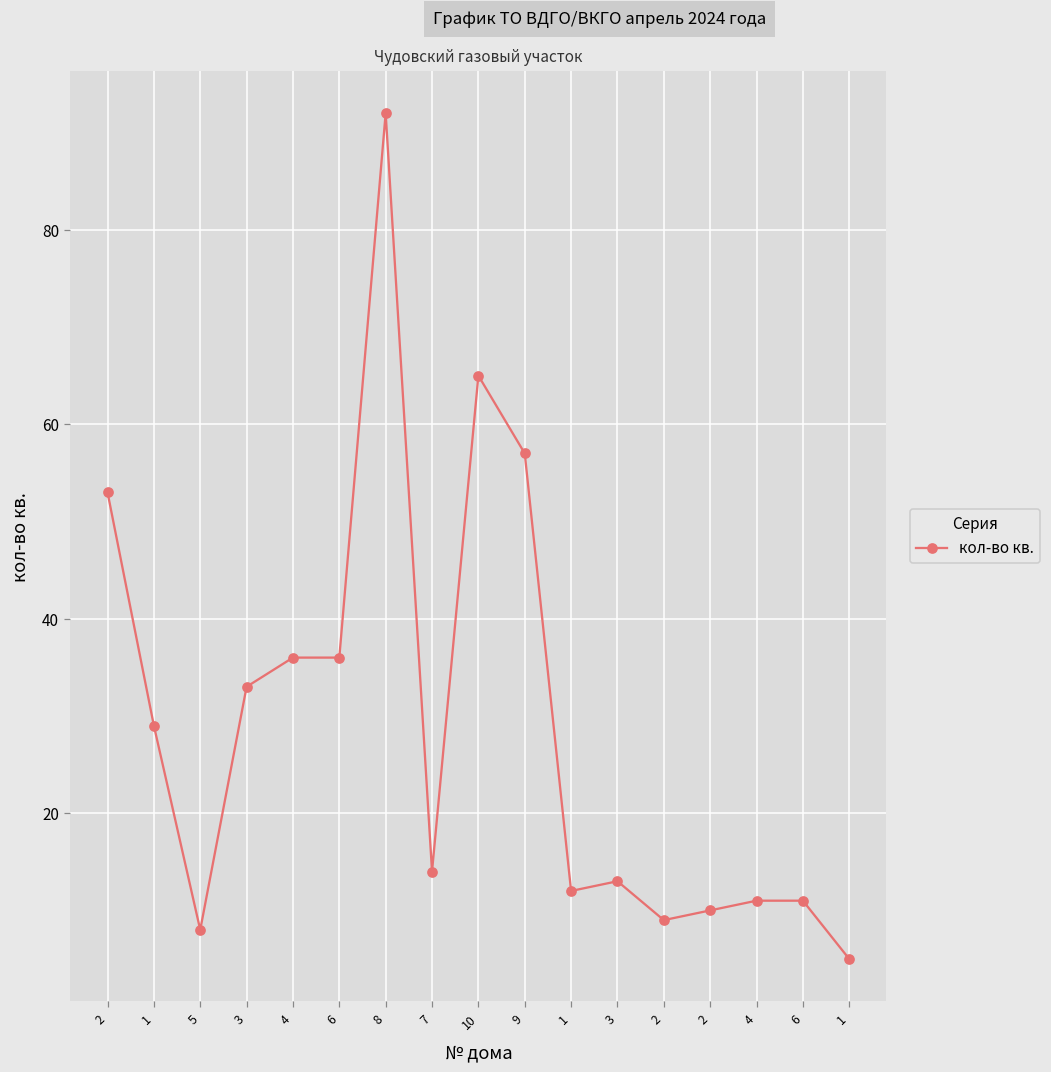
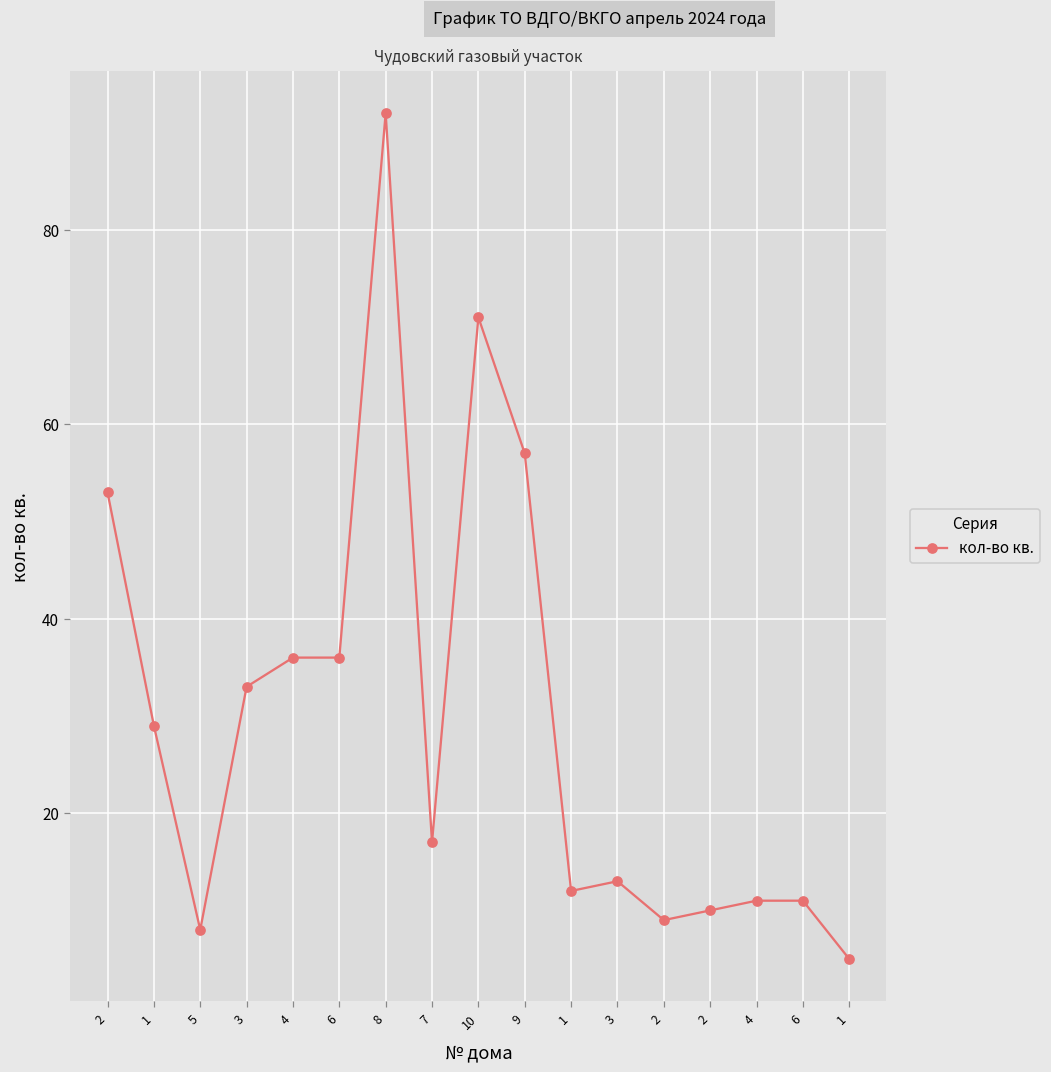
  {
    "5": 8,
    "8": 92,
-   "7": 14,
-   "10": 65,
+   "7": 17,
+   "10": 71,
    "9": 57
  }
